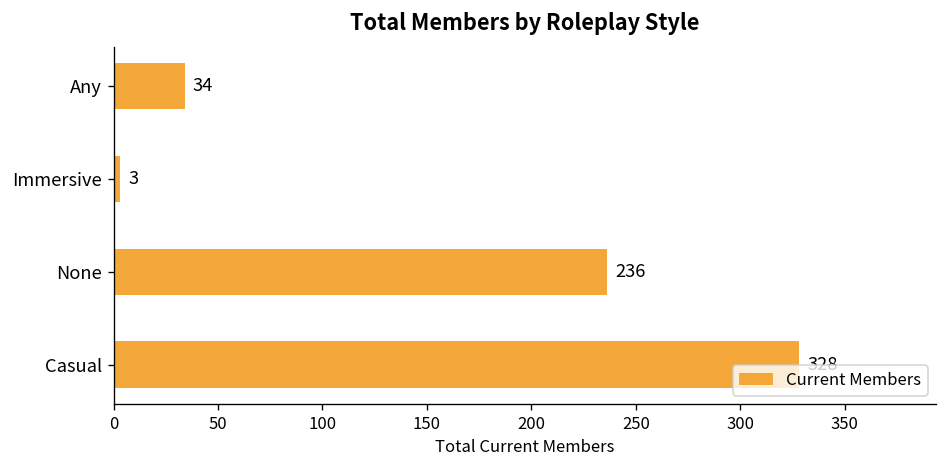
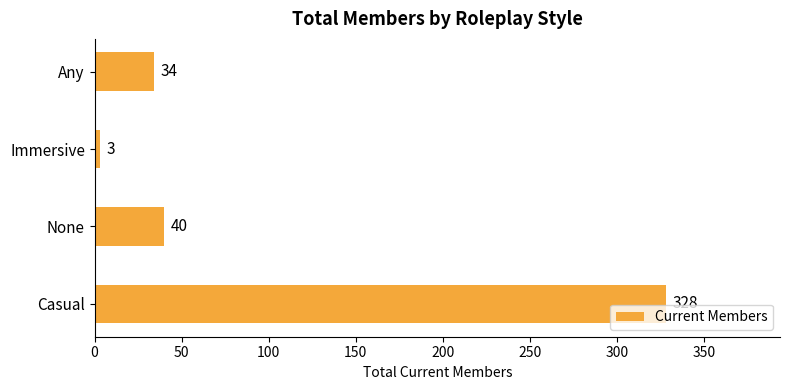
  {
    "Any": 34,
    "Immersive": 3,
-   "None": 236
+   "None": 40
  }
